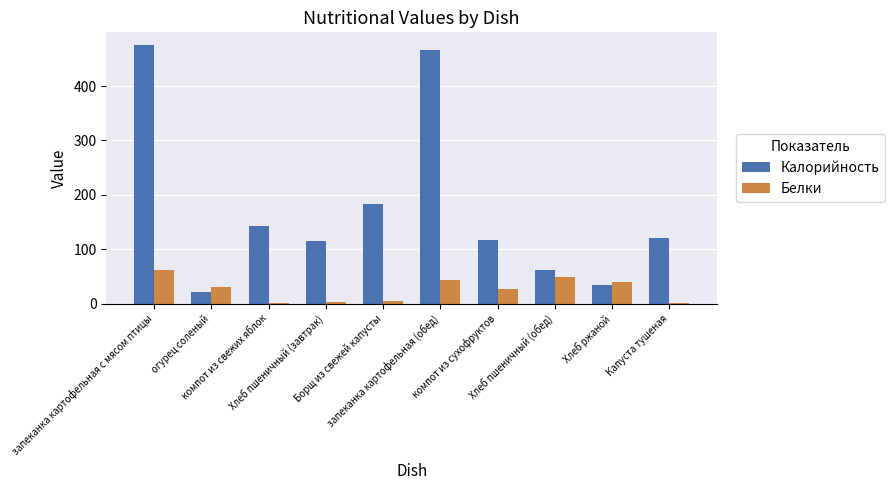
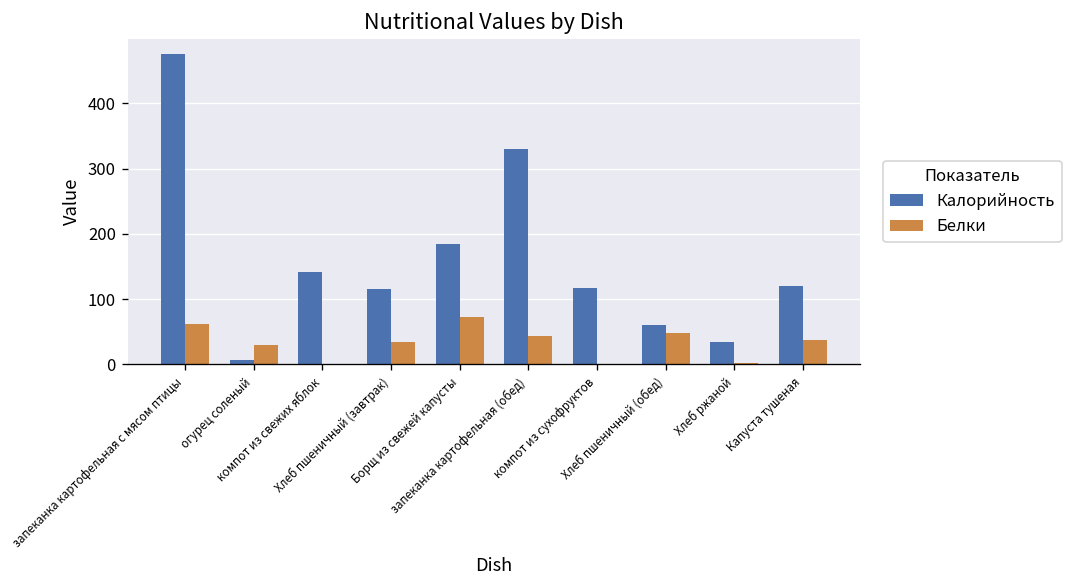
  {
    "Калорийность": {
      "запеканка картофельная с мясом птицы": 480,
-     "огурец соленый": 20,
+     "огурец соленый": 10,
      "компот из свежих яблок": 140,
      "Хлеб пшеничный (завтрак)": 120,
      "Борщ из свежей капусты": 180,
-     "запеканка картофельная (обед)": 470,
+     "запеканка картофельная (обед)": 330,
      "компот из сухофруктов": 120,
      "Хлеб пшеничный (обед)": 60,
      "Хлеб ржаной": 30,
      "Капуста тушеная": 120
    },
    "Белки": {
      "запеканка картофельная с мясом птицы": 60,
      "огурец соленый": 30,
-     "Хлеб пшеничный (завтрак)": 0,
-     "Борщ из свежей капусты": 10,
+     "Хлеб пшеничный (завтрак)": 30,
+     "Борщ из свежей капусты": 70,
      "запеканка картофельная (обед)": 40,
-     "компот из сухофруктов": 30,
+     "компот из сухофруктов": 0,
      "Хлеб пшеничный (обед)": 50,
-     "Хлеб ржаной": 40,
-     "Капуста тушеная": 0
+     "Хлеб ржаной": 0,
+     "Капуста тушеная": 40
    }
  }
